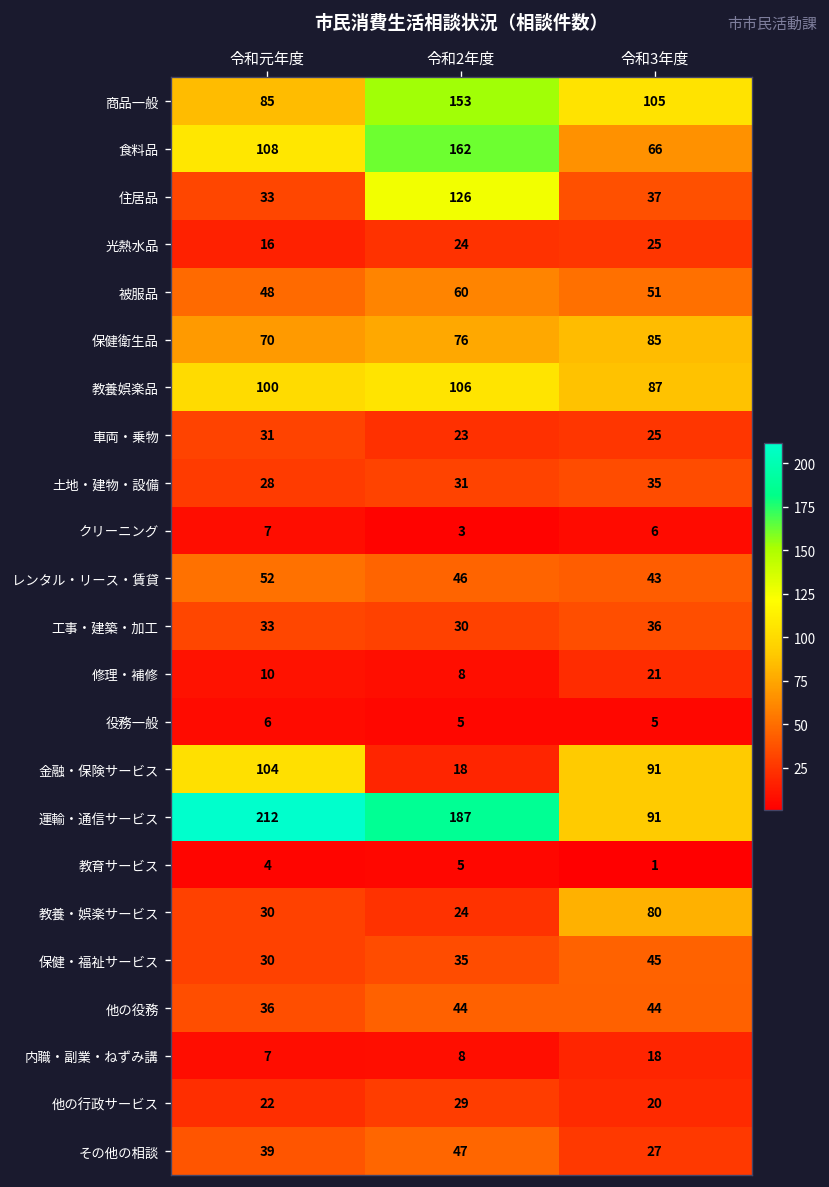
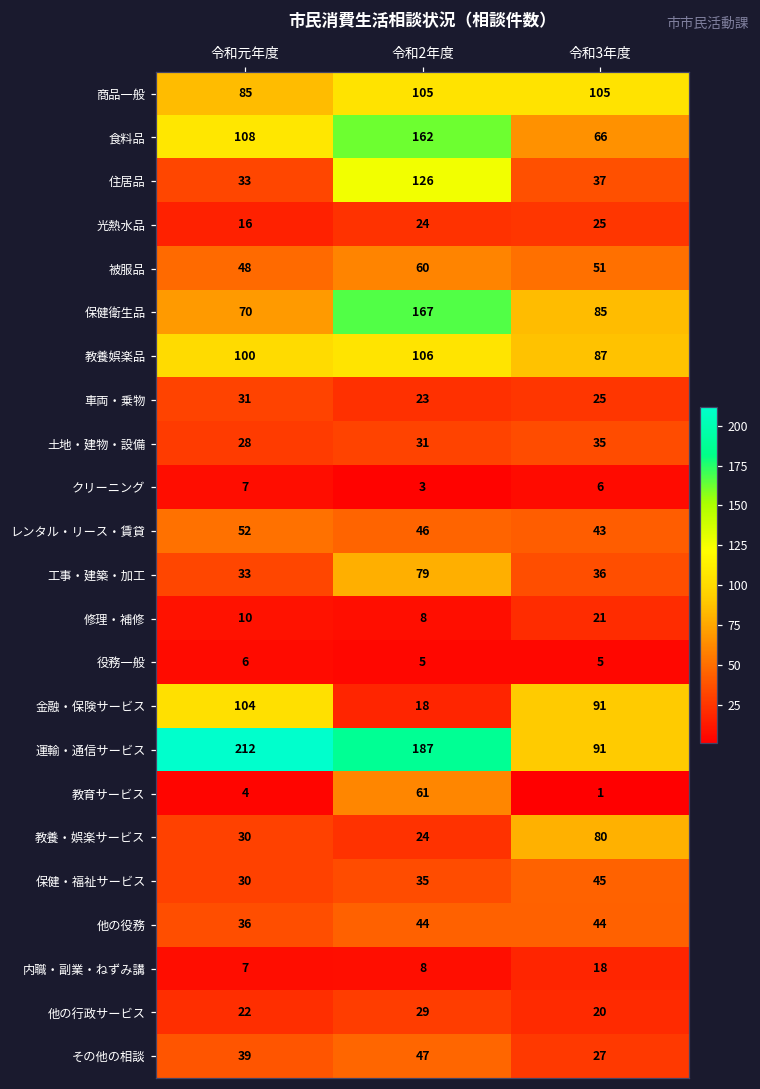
  {
    "商品一般": {
      "令和元年度": 85,
-     "令和2年度": 153,
+     "令和2年度": 105,
      "令和3年度": 105
    },
    "食料品": {
      "令和元年度": 108,
      "令和2年度": 162,
      "令和3年度": 66
    },
    "住居品": {
      "令和元年度": 33,
      "令和2年度": 126,
      "令和3年度": 37
    },
    "光熱水品": {
      "令和元年度": 16,
      "令和2年度": 24,
      "令和3年度": 25
    },
    "被服品": {
      "令和元年度": 48,
      "令和2年度": 60,
      "令和3年度": 51
    },
    "保健衛生品": {
      "令和元年度": 70,
-     "令和2年度": 76,
+     "令和2年度": 167,
      "令和3年度": 85
    },
    "教養娯楽品": {
      "令和元年度": 100,
      "令和2年度": 106,
      "令和3年度": 87
    },
    "車両・乗物": {
      "令和元年度": 31,
      "令和2年度": 23,
      "令和3年度": 25
    },
    "土地・建物・設備": {
      "令和元年度": 28,
      "令和2年度": 31,
      "令和3年度": 35
    },
    "クリーニング": {
      "令和元年度": 7,
      "令和2年度": 3,
      "令和3年度": 6
    },
    "レンタル・リース・賃貸": {
      "令和元年度": 52,
      "令和2年度": 46,
      "令和3年度": 43
    },
    "工事・建築・加工": {
      "令和元年度": 33,
-     "令和2年度": 30,
+     "令和2年度": 79,
      "令和3年度": 36
    },
    "修理・補修": {
      "令和元年度": 10,
      "令和2年度": 8,
      "令和3年度": 21
    },
    "役務一般": {
      "令和元年度": 6,
      "令和2年度": 5,
      "令和3年度": 5
    },
    "金融・保険サービス": {
      "令和元年度": 104,
      "令和2年度": 18,
      "令和3年度": 91
    },
    "運輸・通信サービス": {
      "令和元年度": 212,
      "令和2年度": 187,
      "令和3年度": 91
    },
    "教育サービス": {
      "令和元年度": 4,
-     "令和2年度": 5,
+     "令和2年度": 61,
      "令和3年度": 1
    },
    "教養・娯楽サービス": {
      "令和元年度": 30,
      "令和2年度": 24,
      "令和3年度": 80
    },
    "保健・福祉サービス": {
      "令和元年度": 30,
      "令和2年度": 35,
      "令和3年度": 45
    },
    "他の役務": {
      "令和元年度": 36,
      "令和2年度": 44,
      "令和3年度": 44
    },
    "内職・副業・ねずみ講": {
      "令和元年度": 7,
      "令和2年度": 8,
      "令和3年度": 18
    },
    "他の行政サービス": {
      "令和元年度": 22,
      "令和2年度": 29,
      "令和3年度": 20
    },
    "その他の相談": {
      "令和元年度": 39,
      "令和2年度": 47,
      "令和3年度": 27
    }
  }
